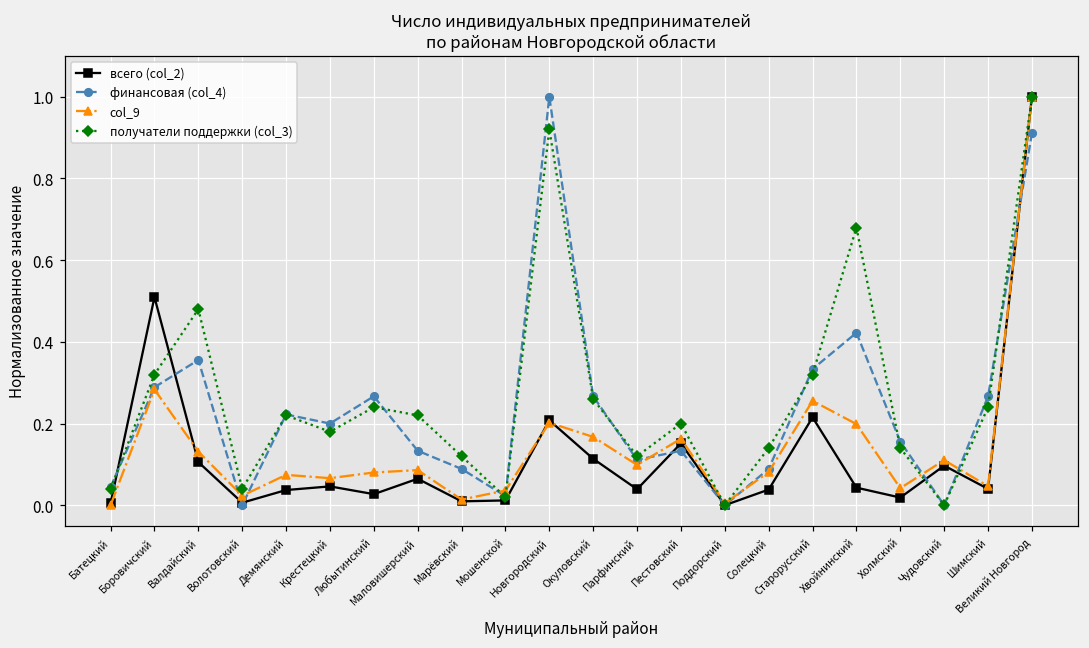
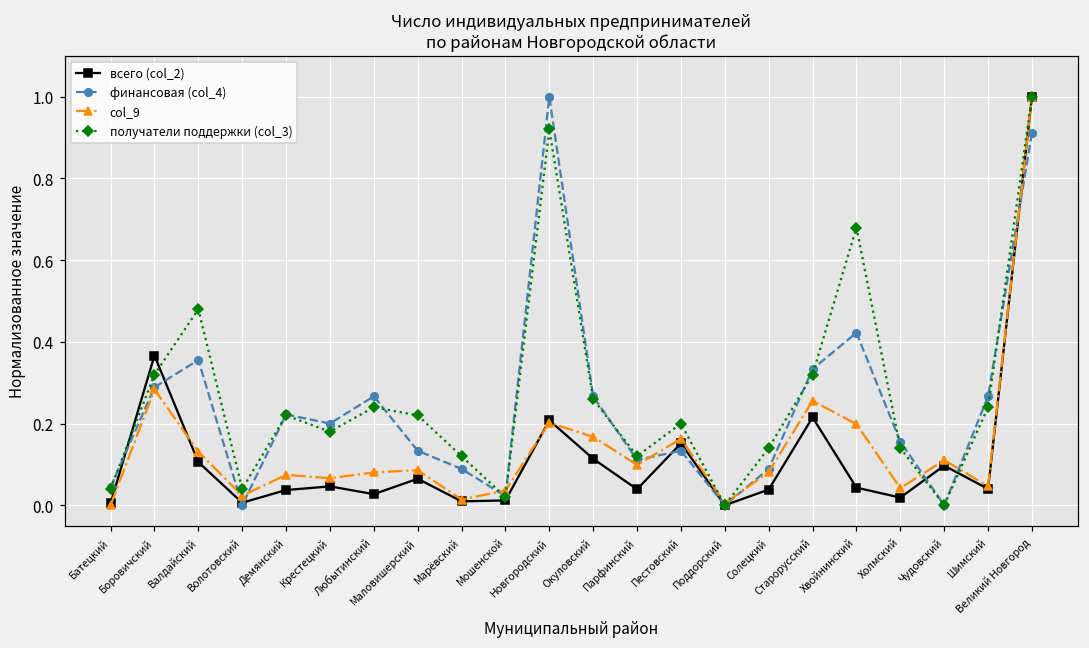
  {
    "всего (col_2)": {
-     "Боровичский": 0.51,
+     "Боровичский": 0.37,
      "Валдайский": 0.11,
      "Демянский": 0.04,
      "Крестецкий": 0.05,
      "Любытинский": 0.03,
      "Маловишерский": 0.06,
      "Мошенской": 0.01,
      "Окуловский": 0.11,
      "Парфинский": 0.04,
      "Пестовский": 0.15,
      "Солецкий": 0.04,
      "Старорусский": 0.22,
      "Хвойнинский": 0.04,
      "Холмский": 0.02,
      "Чудовский": 0.10
    },
    "финансовая (col_4)": {
      "Валдайский": 0.36,
      "Крестецкий": 0.20,
      "Любытинский": 0.27,
      "Маловишерский": 0.13,
      "Марёвский": 0.09,
      "Новгородский": 1.00,
      "Парфинский": 0.11,
      "Пестовский": 0.13,
      "Солецкий": 0.09,
      "Старорусский": 0.33,
      "Хвойнинский": 0.42,
      "Холмский": 0.16,
      "Шимский": 0.27,
      "Великий Новгород": 0.91
    },
    "col_9": {
      "Валдайский": 0.13,
      "Волотовский": 0.02,
      "Демянский": 0.07,
      "Крестецкий": 0.07,
      "Любытинский": 0.08,
      "Маловишерский": 0.09,
      "Мошенской": 0.04,
      "Окуловский": 0.17,
      "Парфинский": 0.10,
      "Пестовский": 0.16,
      "Солецкий": 0.08,
      "Старорусский": 0.26,
      "Хвойнинский": 0.20,
      "Холмский": 0.04,
      "Чудовский": 0.11
    },
    "получатели поддержки (col_3)": {
      "Боровичский": 0.32,
      "Валдайский": 0.48,
      "Волотовский": 0.04,
      "Крестецкий": 0.18,
      "Любытинский": 0.24,
      "Маловишерский": 0.22,
      "Марёвский": 0.12,
      "Новгородский": 0.92,
      "Парфинский": 0.12,
      "Пестовский": 0.20,
      "Солецкий": 0.14,
      "Старорусский": 0.32,
      "Хвойнинский": 0.68,
      "Холмский": 0.14,
      "Шимский": 0.24
    }
  }
